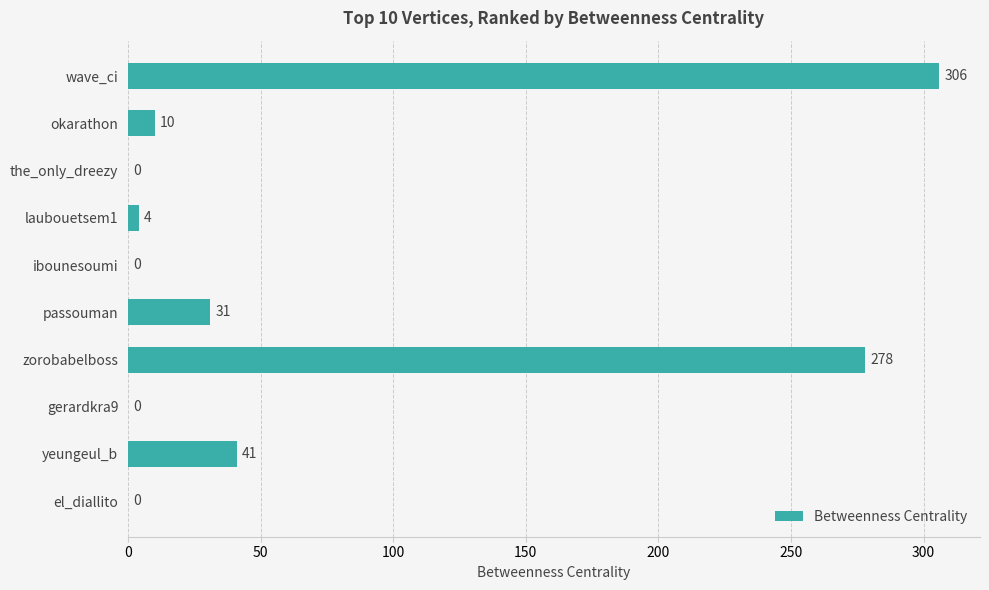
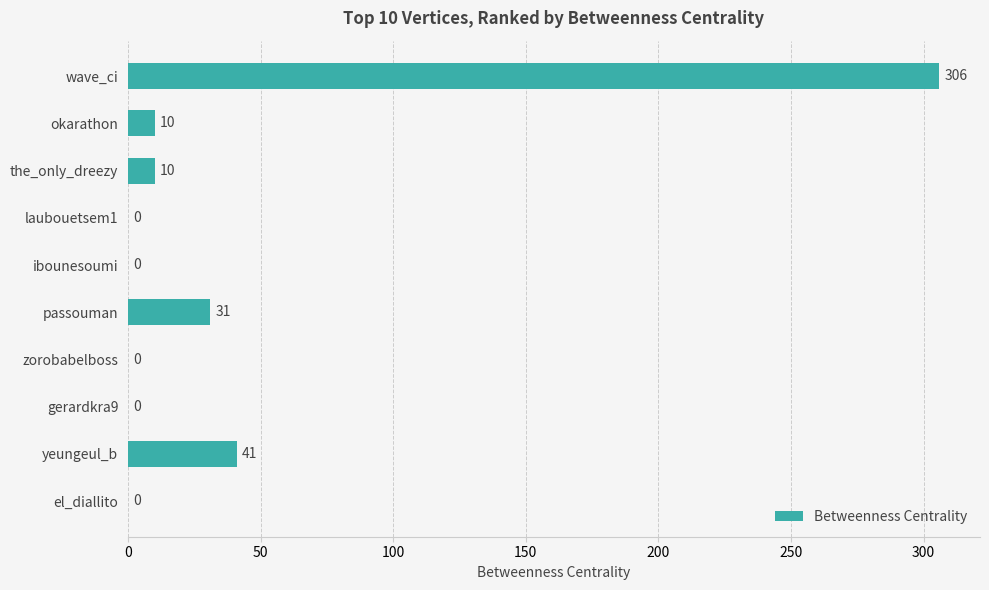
  {
    "wave_ci": 306,
    "okarathon": 10,
-   "the_only_dreezy": 0,
-   "laubouetsem1": 4,
+   "the_only_dreezy": 10,
+   "laubouetsem1": 0,
    "ibounesoumi": 0,
    "passouman": 31,
-   "zorobabelboss": 278,
+   "zorobabelboss": 0,
    "gerardkra9": 0,
    "yeungeul_b": 41,
    "el_diallito": 0
  }
